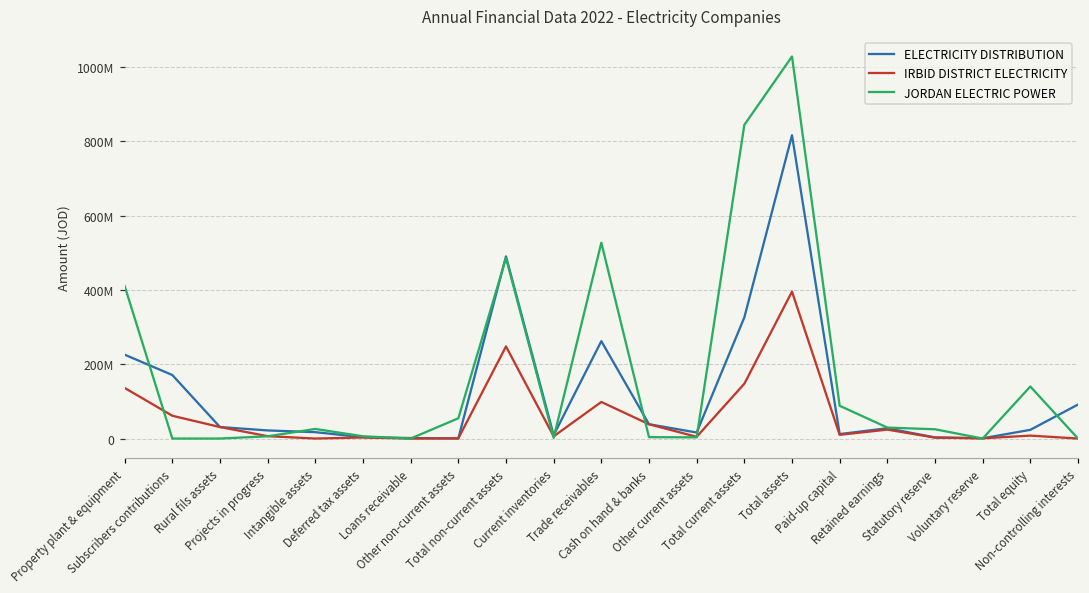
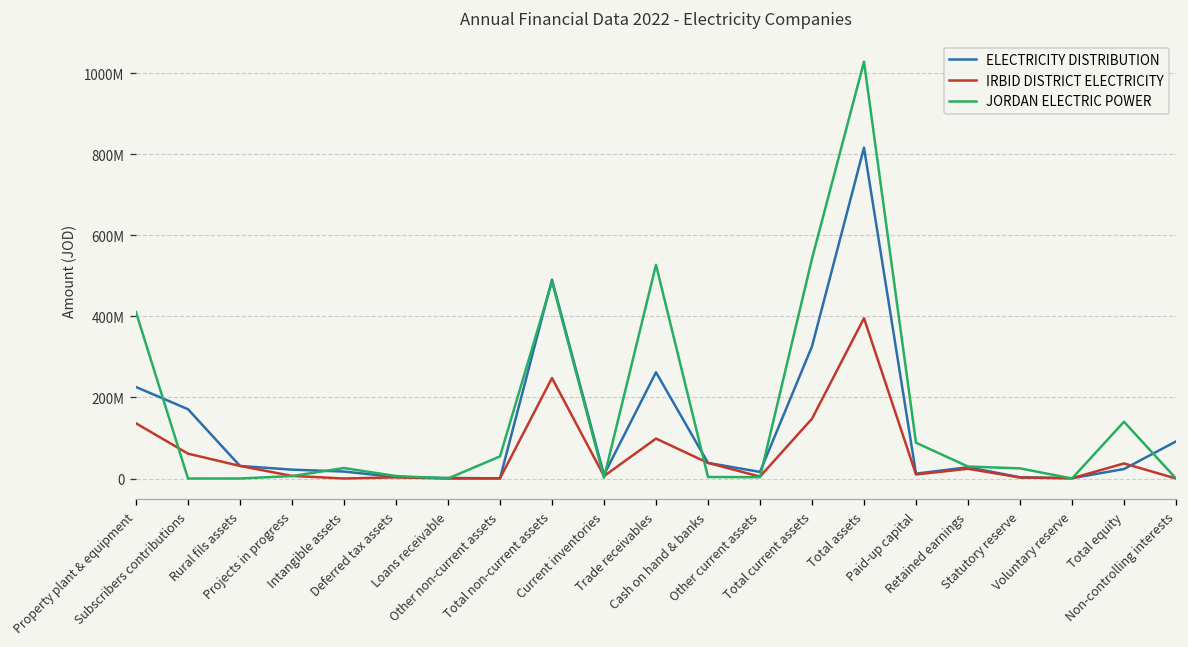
  {
    "ELECTRICITY DISTRIBUTION": {
      "Property plant & equipment": 230000000,
      "Subscribers contributions": 170000000,
      "Projects in progress": 20000000,
      "Intangible assets": 20000000,
      "Trade receivables": 260000000,
      "Other current assets": 20000000,
      "Total current assets": 330000000,
      "Total assets": 820000000,
      "Total equity": 20000000,
      "Non-controlling interests": 90000000
    },
    "IRBID DISTRICT ELECTRICITY": {
      "Property plant & equipment": 140000000,
      "Subscribers contributions": 60000000,
      "Intangible assets": 0,
      "Total non-current assets": 250000000,
      "Trade receivables": 100000000,
      "Total current assets": 150000000,
      "Total assets": 400000000,
-     "Total equity": 10000000
+     "Total equity": 40000000
    },
    "JORDAN ELECTRIC POWER": {
      "Property plant & equipment": 410000000,
      "Subscribers contributions": 0,
      "Rural fils assets": 0,
      "Intangible assets": 30000000,
      "Other non-current assets": 50000000,
      "Trade receivables": 530000000,
      "Cash on hand & banks": 0,
-     "Total current assets": 840000000,
+     "Total current assets": 540000000,
      "Total assets": 1030000000,
      "Paid-up capital": 90000000,
      "Statutory reserve": 30000000,
      "Total equity": 140000000
    }
  }
